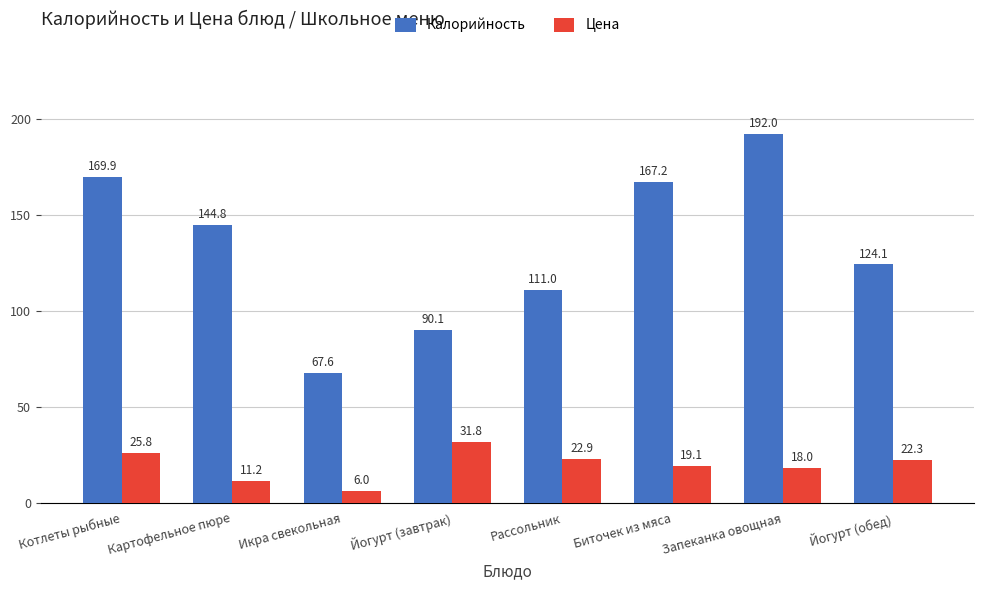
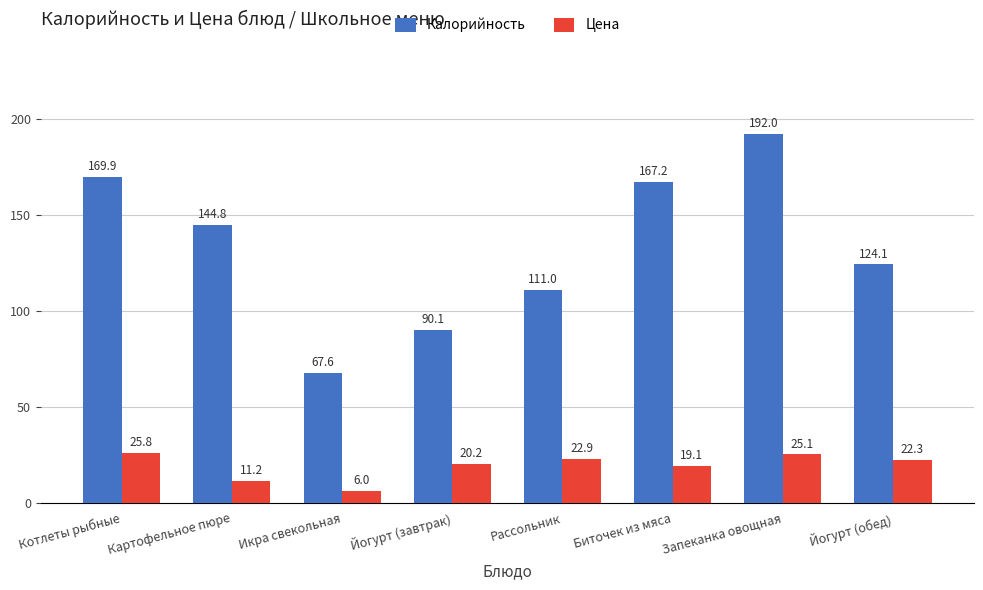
  {
    "Калорийность": {
      "Котлеты рыбные": 169.9,
      "Картофельное пюре": 144.8,
      "Икра свекольная": 67.6,
      "Йогурт (завтрак)": 90.1,
      "Рассольник": 111.0,
      "Биточек из мяса": 167.2,
      "Запеканка овощная": 192.0,
      "Йогурт (обед)": 124.1
    },
    "Цена": {
      "Котлеты рыбные": 25.8,
      "Картофельное пюре": 11.2,
      "Икра свекольная": 6.0,
-     "Йогурт (завтрак)": 31.8,
+     "Йогурт (завтрак)": 20.2,
      "Рассольник": 22.9,
      "Биточек из мяса": 19.1,
-     "Запеканка овощная": 18.0,
+     "Запеканка овощная": 25.1,
      "Йогурт (обед)": 22.3
    }
  }
